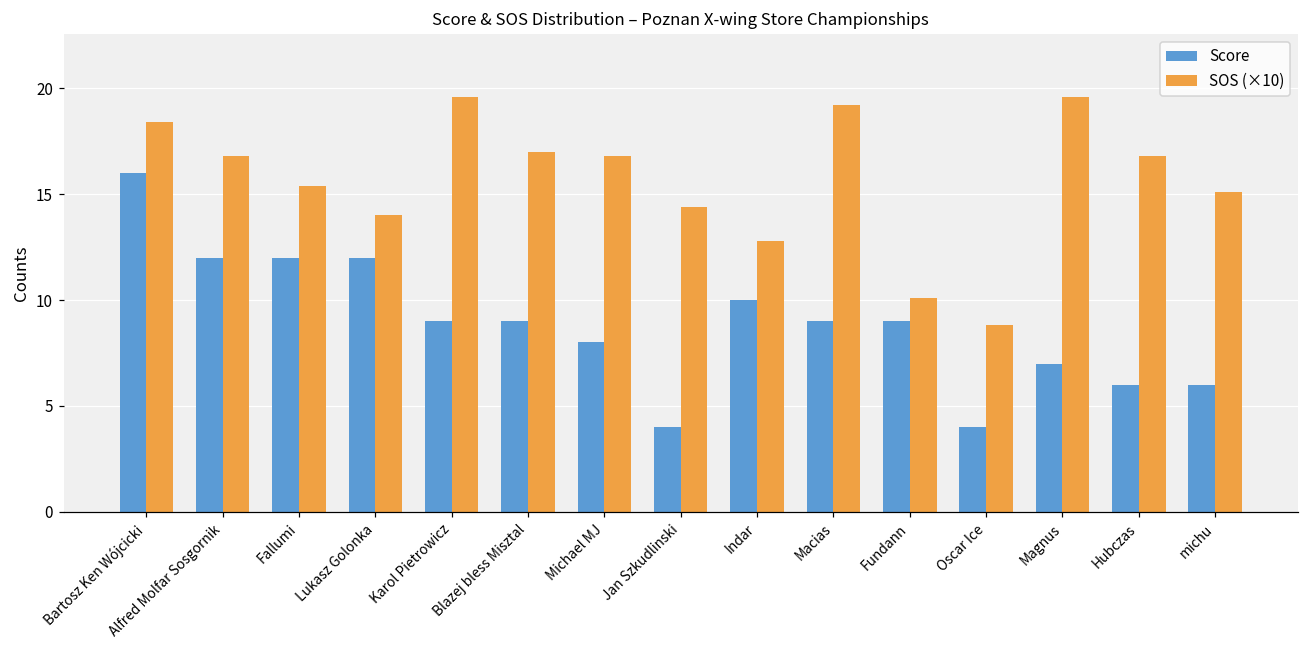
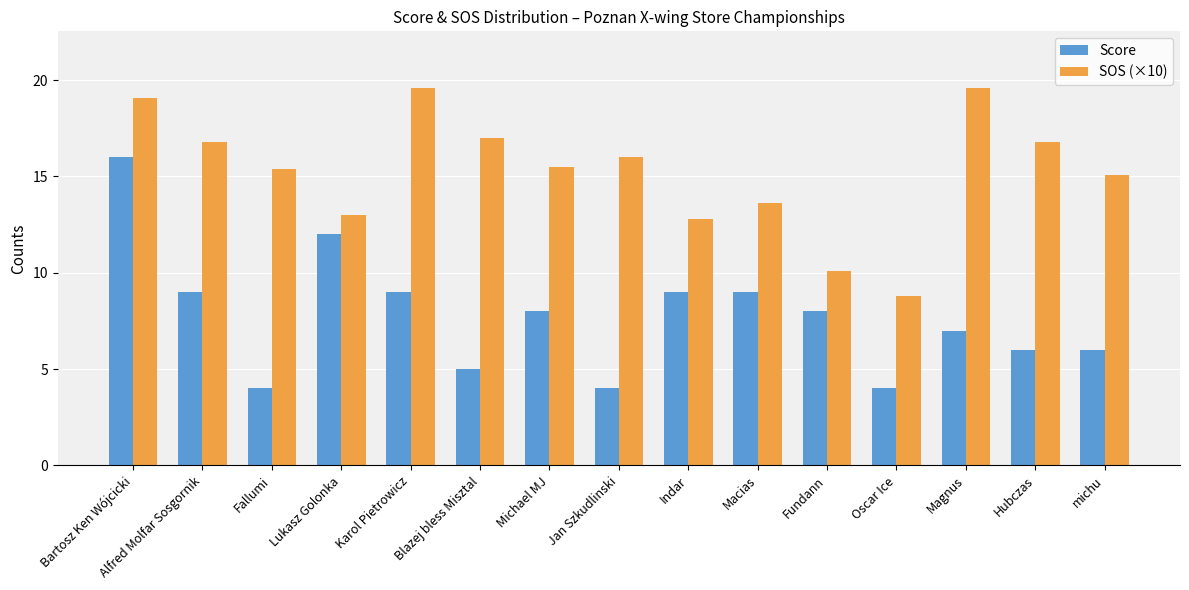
  {
    "Score": {
      "Bartosz Ken Wójcicki": 16,
-     "Alfred Molfar Sosgornik": 12,
-     "Fallumi": 12,
+     "Alfred Molfar Sosgornik": 9,
+     "Fallumi": 4,
      "Lukasz Golonka": 12,
      "Karol Pietrowicz": 9,
-     "Blazej bless Misztal": 9,
+     "Blazej bless Misztal": 5,
      "Michael MJ": 8,
      "Jan Szkudlinski": 4,
-     "Indar": 10,
+     "Indar": 9,
      "Macias": 9,
-     "Fundann": 9,
+     "Fundann": 8,
      "Oscar Ice": 4,
      "Magnus": 7,
      "Hubczas": 6,
      "michu": 6
    },
    "SOS (×10)": {
-     "Bartosz Ken Wójcicki": 18.4,
+     "Bartosz Ken Wójcicki": 19.1,
      "Alfred Molfar Sosgornik": 16.8,
      "Fallumi": 15.4,
-     "Lukasz Golonka": 14.0,
+     "Lukasz Golonka": 13.0,
      "Karol Pietrowicz": 19.6,
      "Blazej bless Misztal": 17.0,
-     "Michael MJ": 16.8,
-     "Jan Szkudlinski": 14.4,
+     "Michael MJ": 15.5,
+     "Jan Szkudlinski": 16.0,
      "Indar": 12.8,
-     "Macias": 19.2,
+     "Macias": 13.6,
      "Fundann": 10.1,
      "Oscar Ice": 8.8,
      "Magnus": 19.6,
      "Hubczas": 16.8,
      "michu": 15.1
    }
  }
